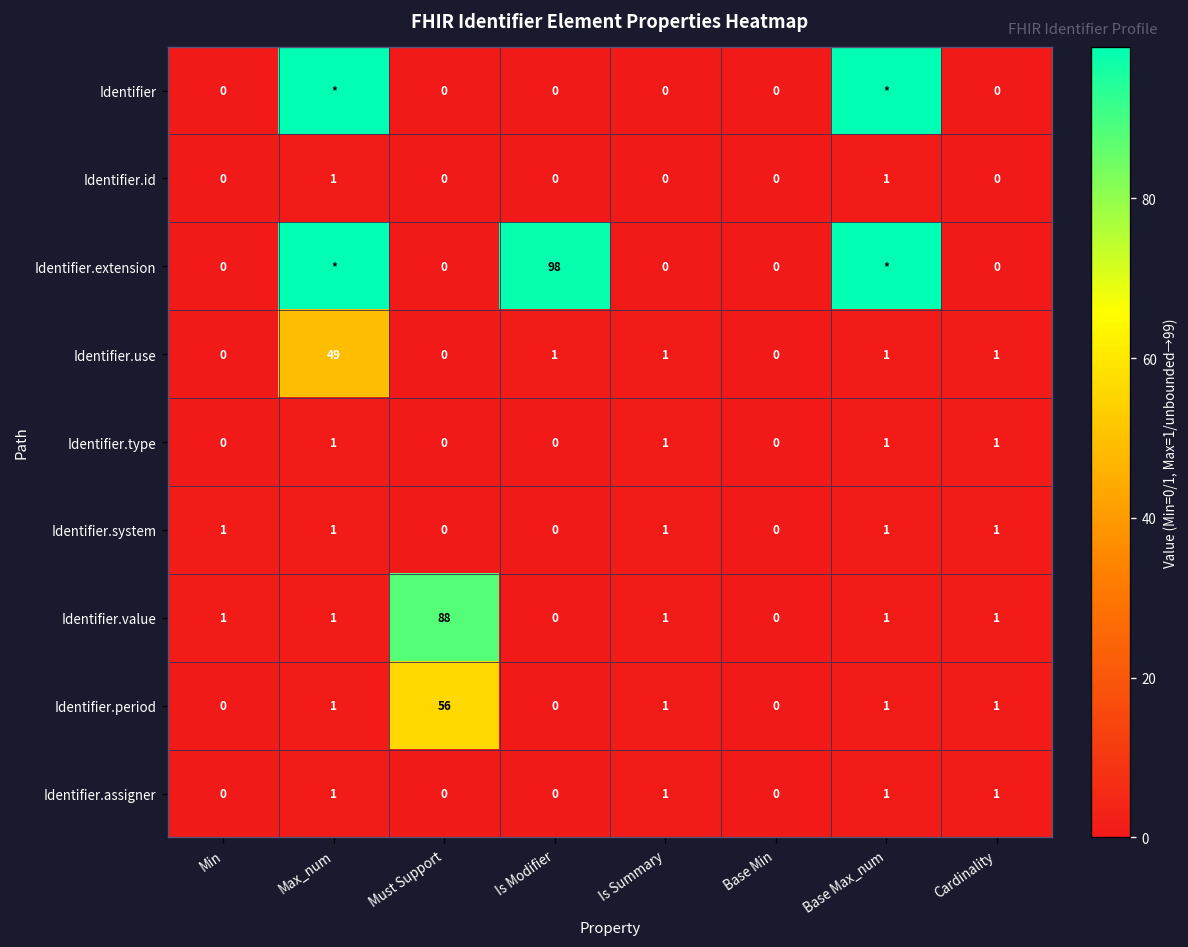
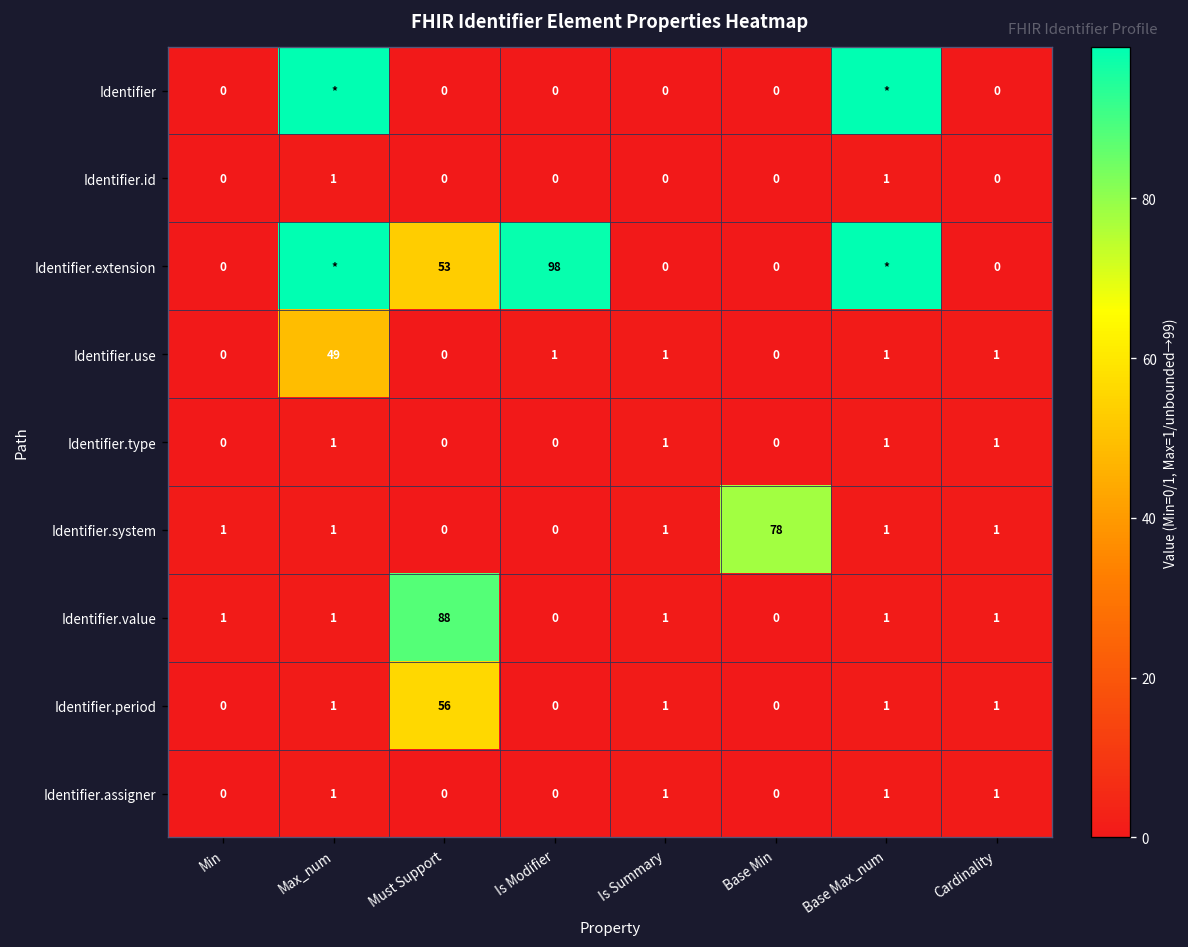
  {
    "Identifier": {
      "Min": 0,
      "Must Support": 0,
      "Is Modifier": 0,
      "Is Summary": 0,
      "Base Min": 0,
      "Cardinality": 0
    },
    "Identifier.id": {
      "Min": 0,
      "Max_num": 1,
      "Must Support": 0,
      "Is Modifier": 0,
      "Is Summary": 0,
      "Base Min": 0,
      "Base Max_num": 1,
      "Cardinality": 0
    },
    "Identifier.extension": {
      "Min": 0,
-     "Must Support": 0,
+     "Must Support": 53,
      "Is Modifier": 98,
      "Is Summary": 0,
      "Base Min": 0,
      "Cardinality": 0
    },
    "Identifier.use": {
      "Min": 0,
      "Max_num": 49,
      "Must Support": 0,
      "Is Modifier": 1,
      "Is Summary": 1,
      "Base Min": 0,
      "Base Max_num": 1,
      "Cardinality": 1
    },
    "Identifier.type": {
      "Min": 0,
      "Max_num": 1,
      "Must Support": 0,
      "Is Modifier": 0,
      "Is Summary": 1,
      "Base Min": 0,
      "Base Max_num": 1,
      "Cardinality": 1
    },
    "Identifier.system": {
      "Min": 1,
      "Max_num": 1,
      "Must Support": 0,
      "Is Modifier": 0,
      "Is Summary": 1,
-     "Base Min": 0,
+     "Base Min": 78,
      "Base Max_num": 1,
      "Cardinality": 1
    },
    "Identifier.value": {
      "Min": 1,
      "Max_num": 1,
      "Must Support": 88,
      "Is Modifier": 0,
      "Is Summary": 1,
      "Base Min": 0,
      "Base Max_num": 1,
      "Cardinality": 1
    },
    "Identifier.period": {
      "Min": 0,
      "Max_num": 1,
      "Must Support": 56,
      "Is Modifier": 0,
      "Is Summary": 1,
      "Base Min": 0,
      "Base Max_num": 1,
      "Cardinality": 1
    },
    "Identifier.assigner": {
      "Min": 0,
      "Max_num": 1,
      "Must Support": 0,
      "Is Modifier": 0,
      "Is Summary": 1,
      "Base Min": 0,
      "Base Max_num": 1,
      "Cardinality": 1
    }
  }
